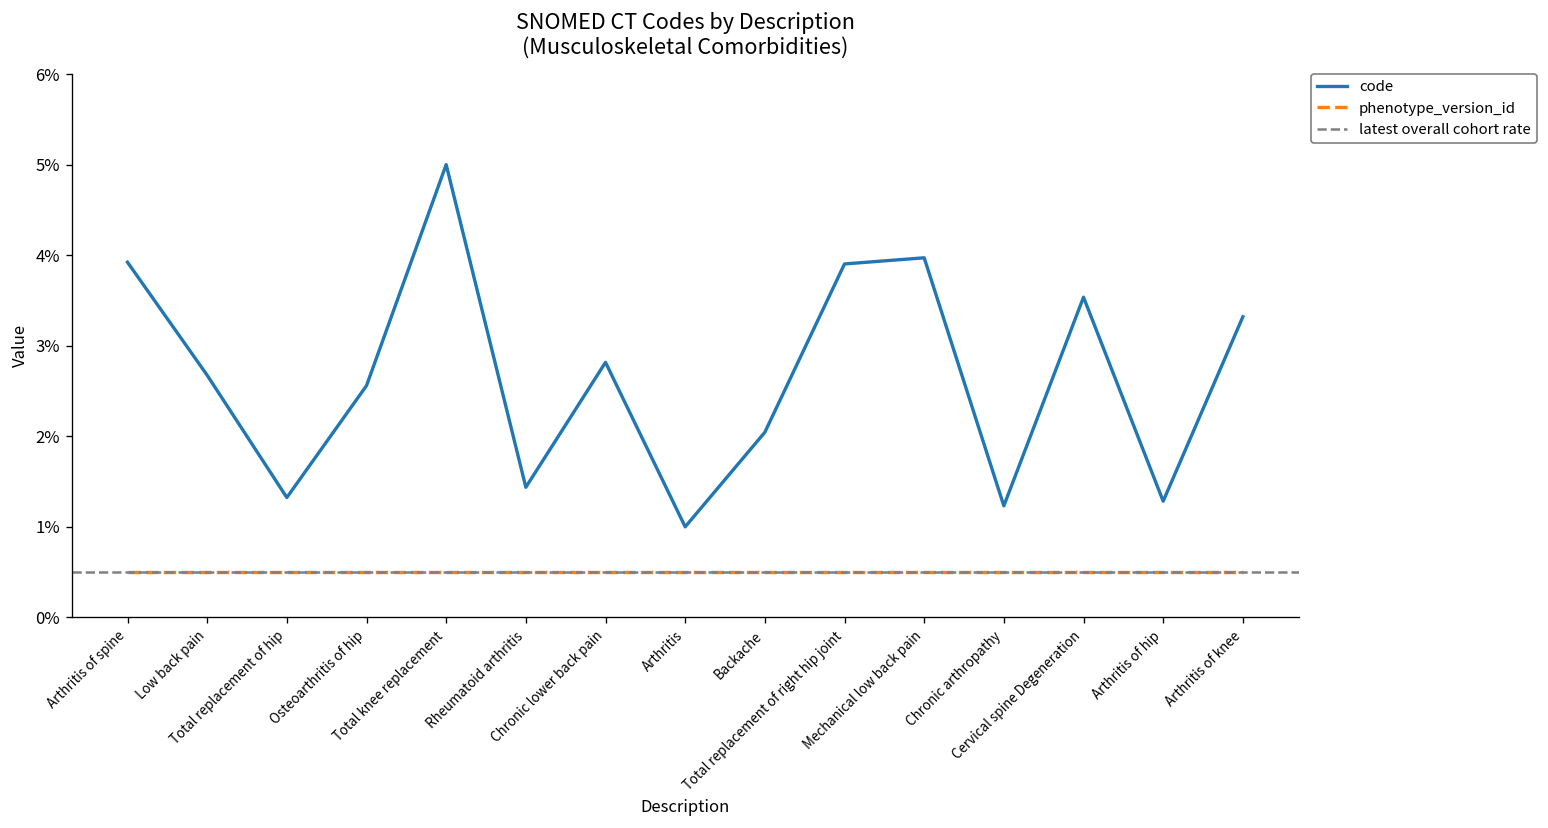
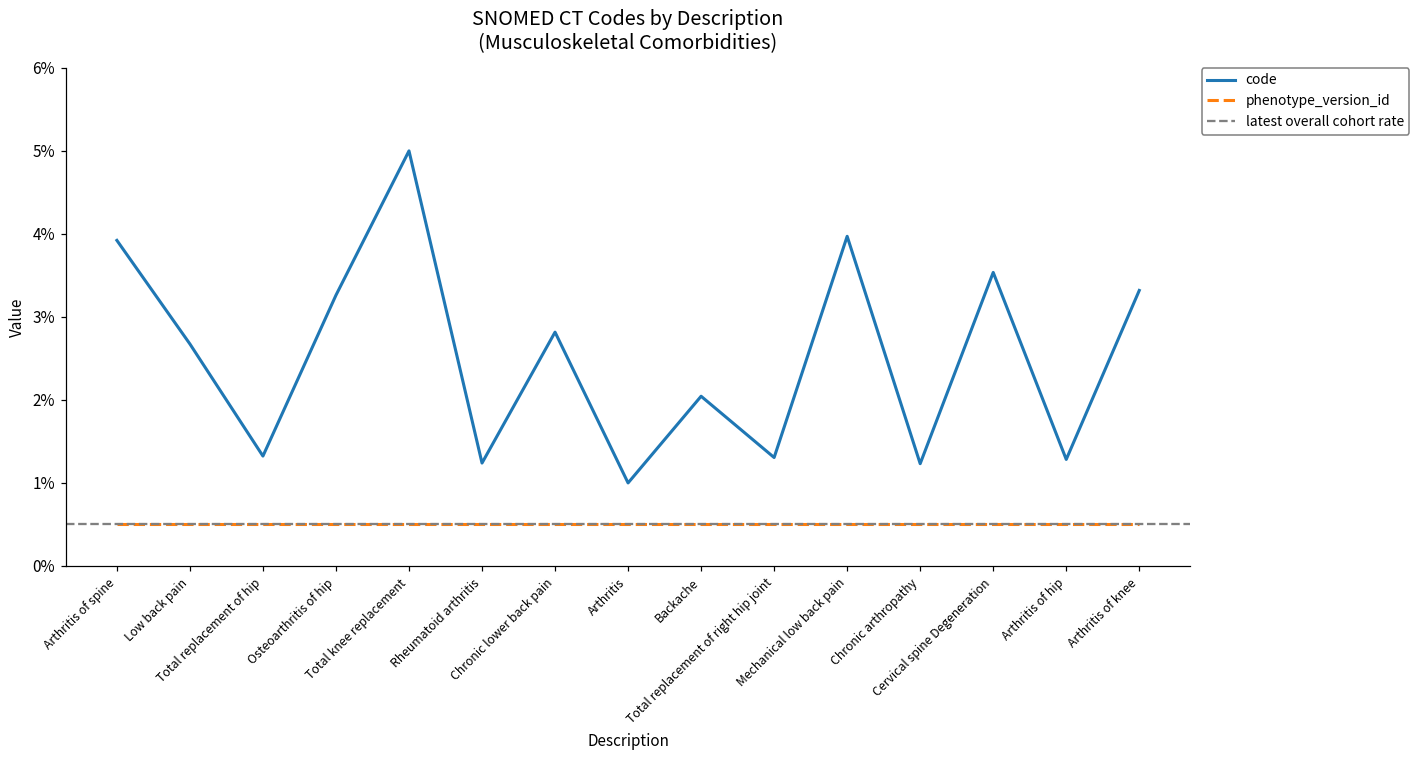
  {
    "code": {
      "Arthritis of spine": "3.9%",
      "Low back pain": "2.7%",
      "Total replacement of hip": "1.3%",
-     "Osteoarthritis of hip": "2.6%",
+     "Osteoarthritis of hip": "3.3%",
      "Total knee replacement": "5.0%",
-     "Rheumatoid arthritis": "1.4%",
+     "Rheumatoid arthritis": "1.2%",
      "Chronic lower back pain": "2.8%",
      "Arthritis": "1.0%",
      "Backache": "2.0%",
-     "Total replacement of right hip joint": "3.9%",
+     "Total replacement of right hip joint": "1.3%",
      "Mechanical low back pain": "4.0%",
      "Chronic arthropathy": "1.2%",
      "Cervical spine Degeneration": "3.5%",
      "Arthritis of hip": "1.3%",
      "Arthritis of knee": "3.3%"
    },
    "phenotype_version_id": {
      "Arthritis of spine": "0.5%",
      "Low back pain": "0.5%",
      "Total replacement of hip": "0.5%",
      "Osteoarthritis of hip": "0.5%",
      "Total knee replacement": "0.5%",
      "Rheumatoid arthritis": "0.5%",
      "Chronic lower back pain": "0.5%",
      "Arthritis": "0.5%",
      "Backache": "0.5%",
      "Total replacement of right hip joint": "0.5%",
      "Mechanical low back pain": "0.5%",
      "Chronic arthropathy": "0.5%",
      "Cervical spine Degeneration": "0.5%",
      "Arthritis of hip": "0.5%",
      "Arthritis of knee": "0.5%"
    }
  }
